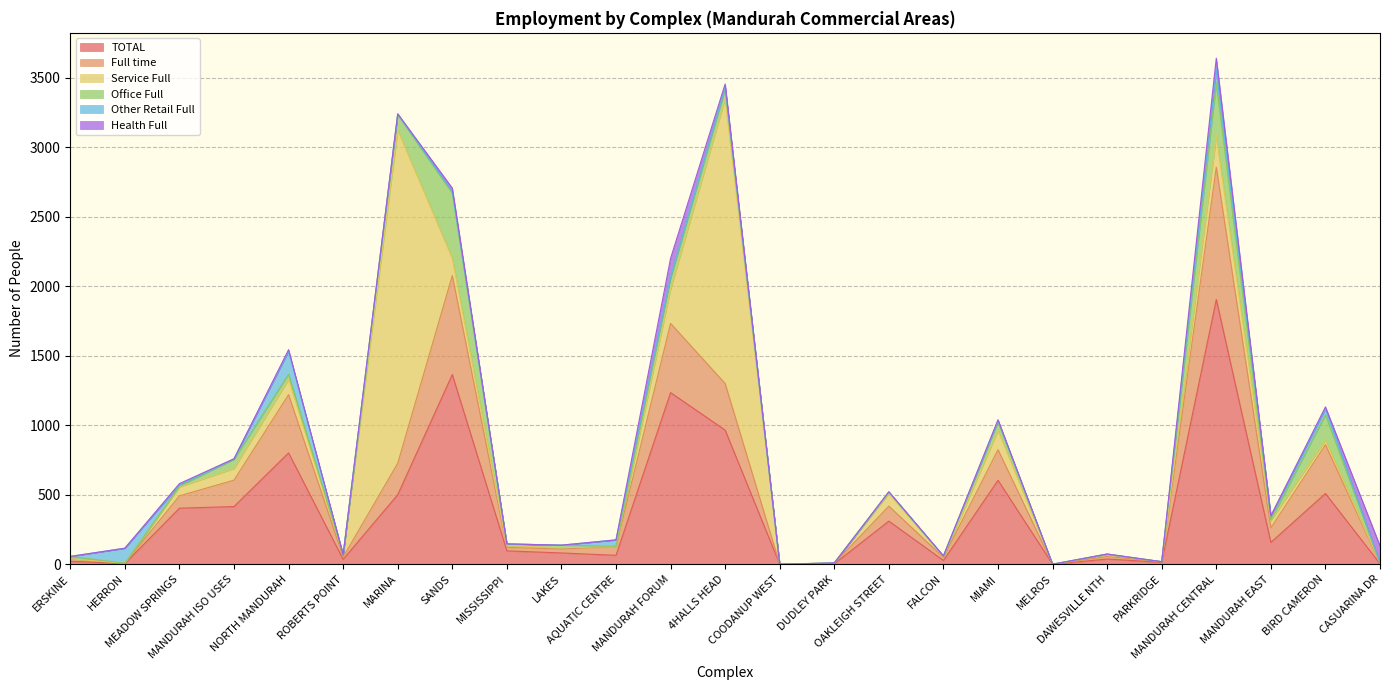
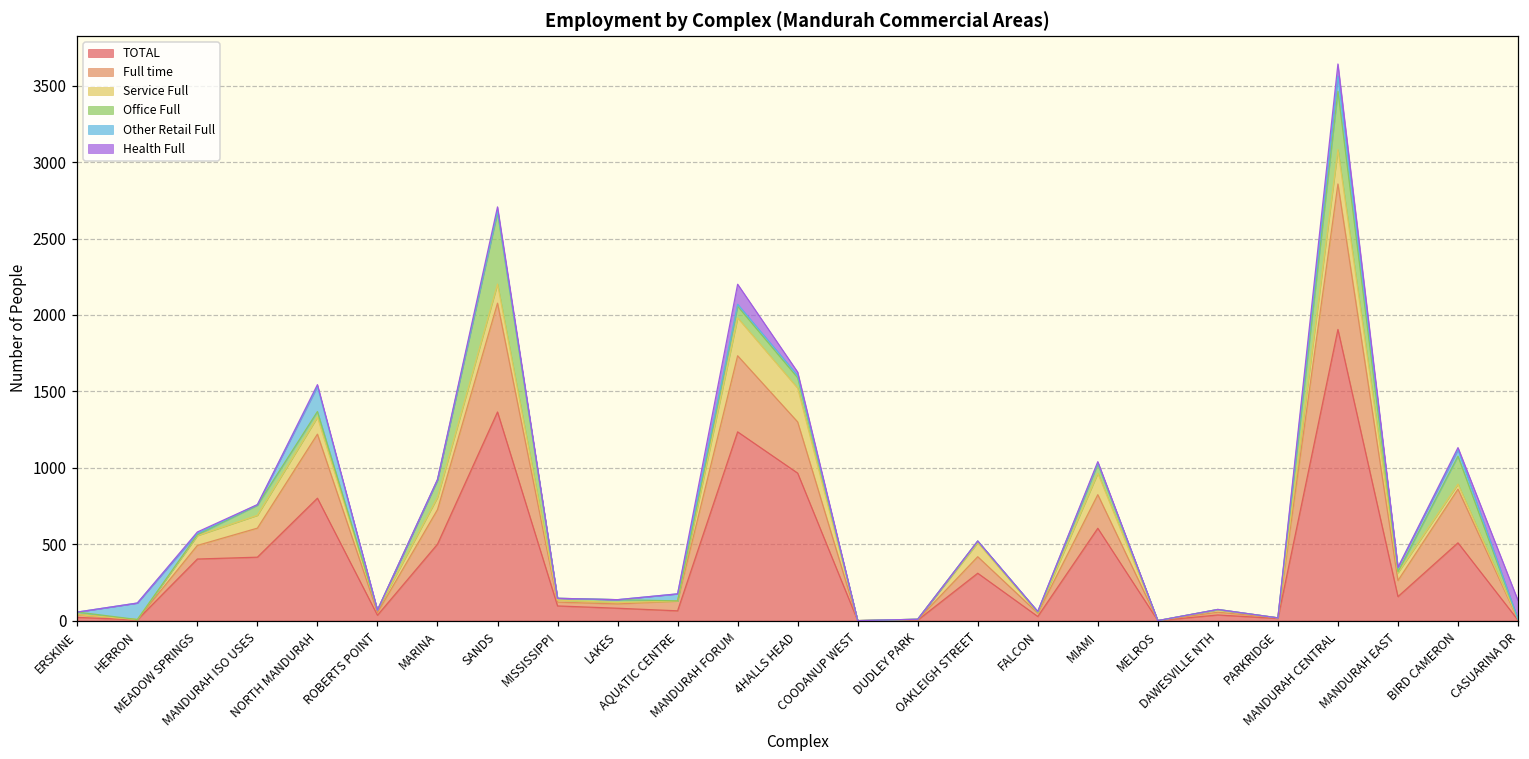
  {
    "Service Full": {
      "MANDURAH ISO USES": 80,
      "NORTH MANDURAH": 110,
-     "MARINA": 2400,
+     "MARINA": 80,
      "SANDS": 130,
      "MANDURAH FORUM": 250,
-     "4HALLS HEAD": 2050,
+     "4HALLS HEAD": 220,
      "MIAMI": 140,
      "MANDURAH CENTRAL": 230,
      "BIRD CAMERON": 30
    },
    "Office Full": {
      "NORTH MANDURAH": 40,
      "MANDURAH CENTRAL": 380,
      "BIRD CAMERON": 180
    },
    "Other Retail Full": {
      "MANDURAH CENTRAL": 100
    },
    "Health Full": {
      "SANDS": 30,
      "MANDURAH FORUM": 130,
      "4HALLS HEAD": 20,
      "MANDURAH CENTRAL": 80,
      "CASUARINA DR": 120
    }
  }
